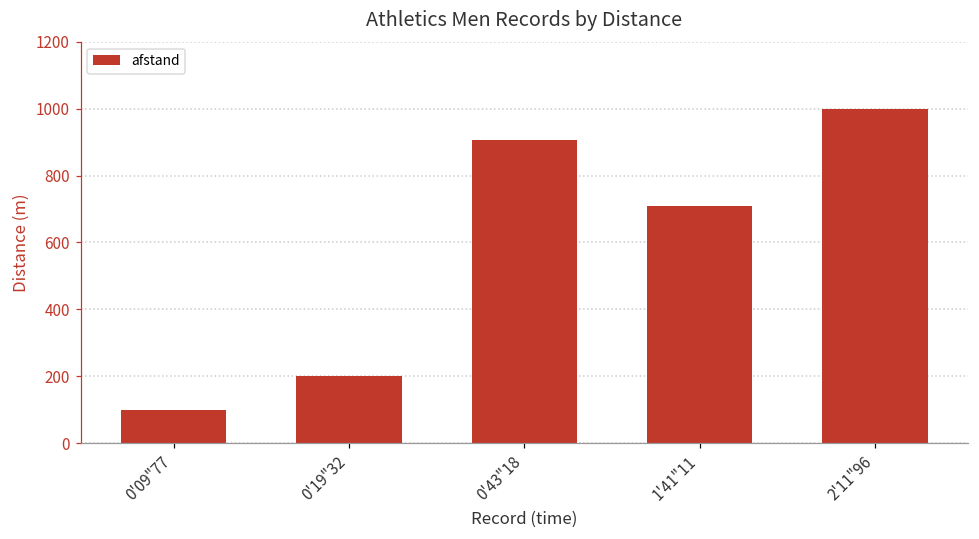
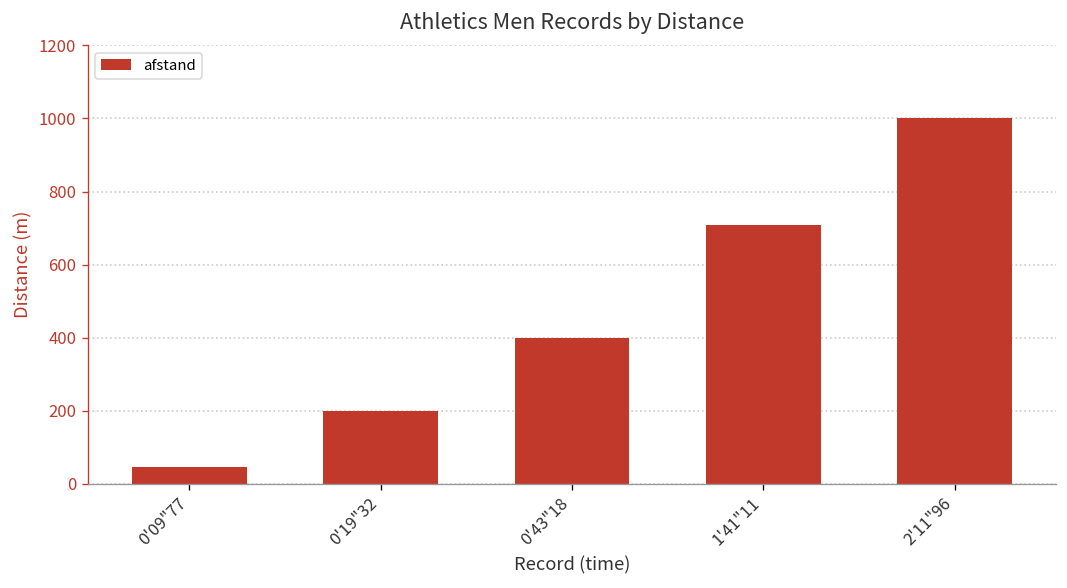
  {
-   "0'09\"77": 100,
+   "0'09\"77": 50,
    "0'19\"32": 200,
-   "0'43\"18": 910,
+   "0'43\"18": 400,
    "1'41\"11": 710,
    "2'11\"96": 1000
  }
